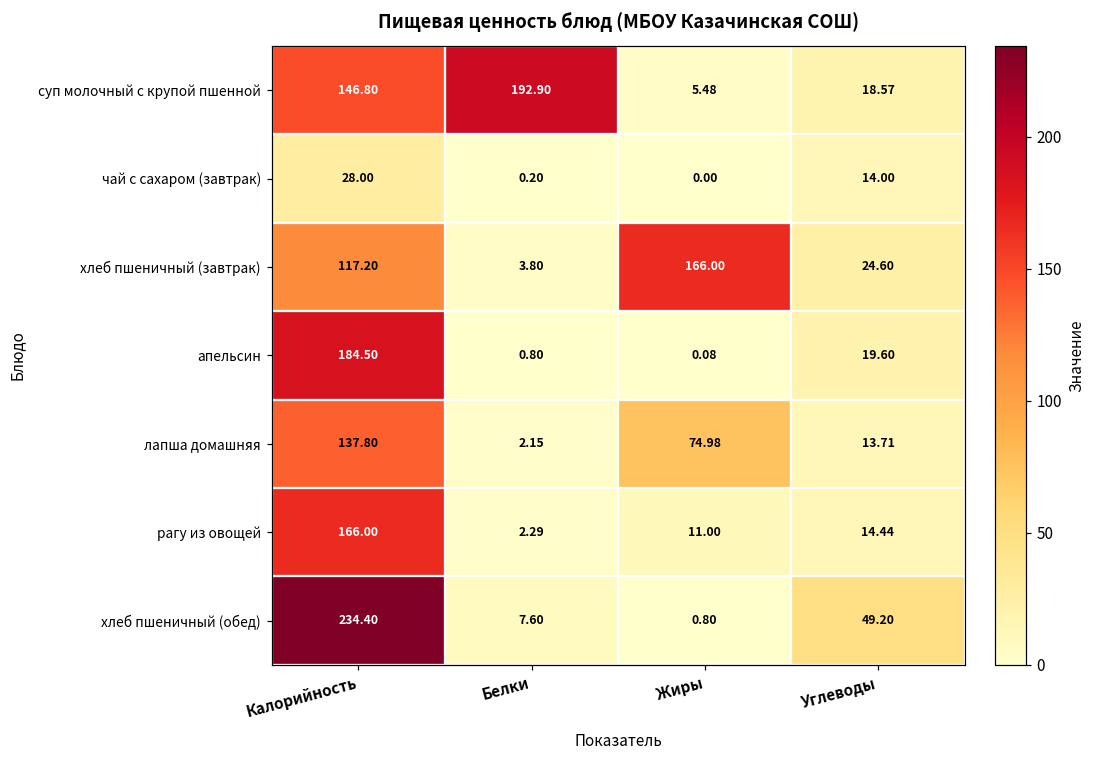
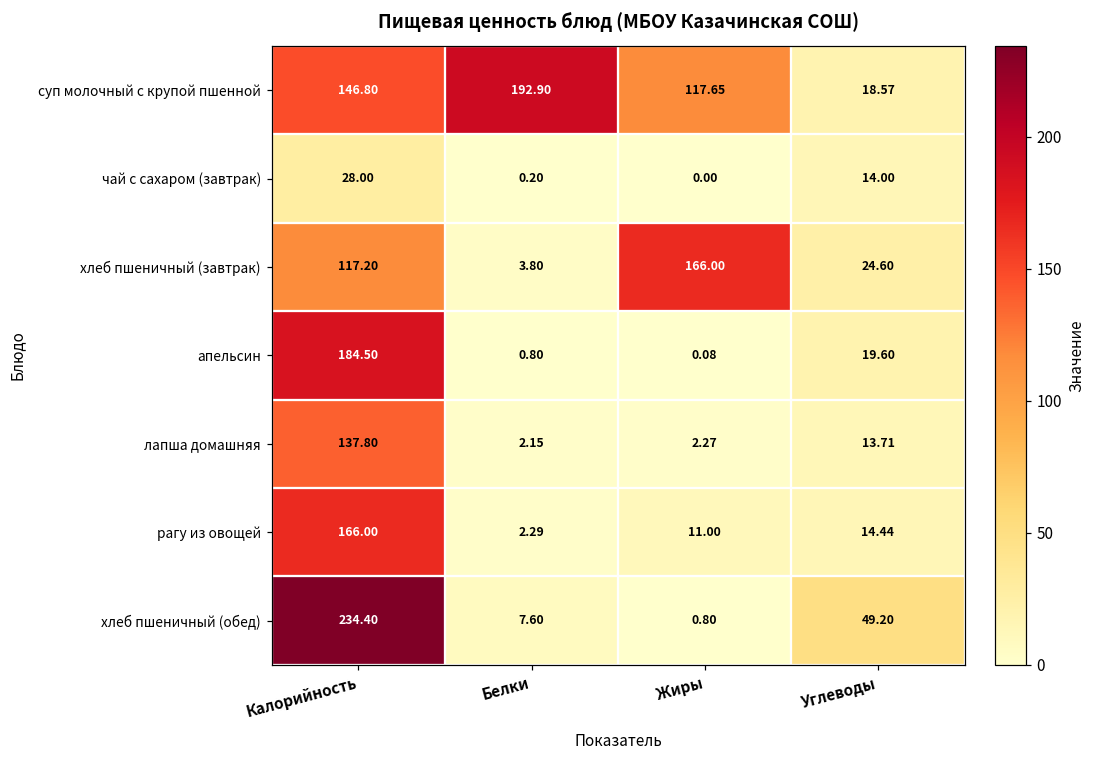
  {
    "суп молочный с крупой пшенной": {
      "Калорийность": 146.80,
      "Белки": 192.90,
-     "Жиры": 5.48,
+     "Жиры": 117.65,
      "Углеводы": 18.57
    },
    "чай с сахаром (завтрак)": {
      "Калорийность": 28.00,
      "Белки": 0.20,
      "Жиры": 0.00,
      "Углеводы": 14.00
    },
    "хлеб пшеничный (завтрак)": {
      "Калорийность": 117.20,
      "Белки": 3.80,
      "Жиры": 166.00,
      "Углеводы": 24.60
    },
    "апельсин": {
      "Калорийность": 184.50,
      "Белки": 0.80,
      "Жиры": 0.08,
      "Углеводы": 19.60
    },
    "лапша домашняя": {
      "Калорийность": 137.80,
      "Белки": 2.15,
-     "Жиры": 74.98,
+     "Жиры": 2.27,
      "Углеводы": 13.71
    },
    "рагу из овощей": {
      "Калорийность": 166.00,
      "Белки": 2.29,
      "Жиры": 11.00,
      "Углеводы": 14.44
    },
    "хлеб пшеничный (обед)": {
      "Калорийность": 234.40,
      "Белки": 7.60,
      "Жиры": 0.80,
      "Углеводы": 49.20
    }
  }
